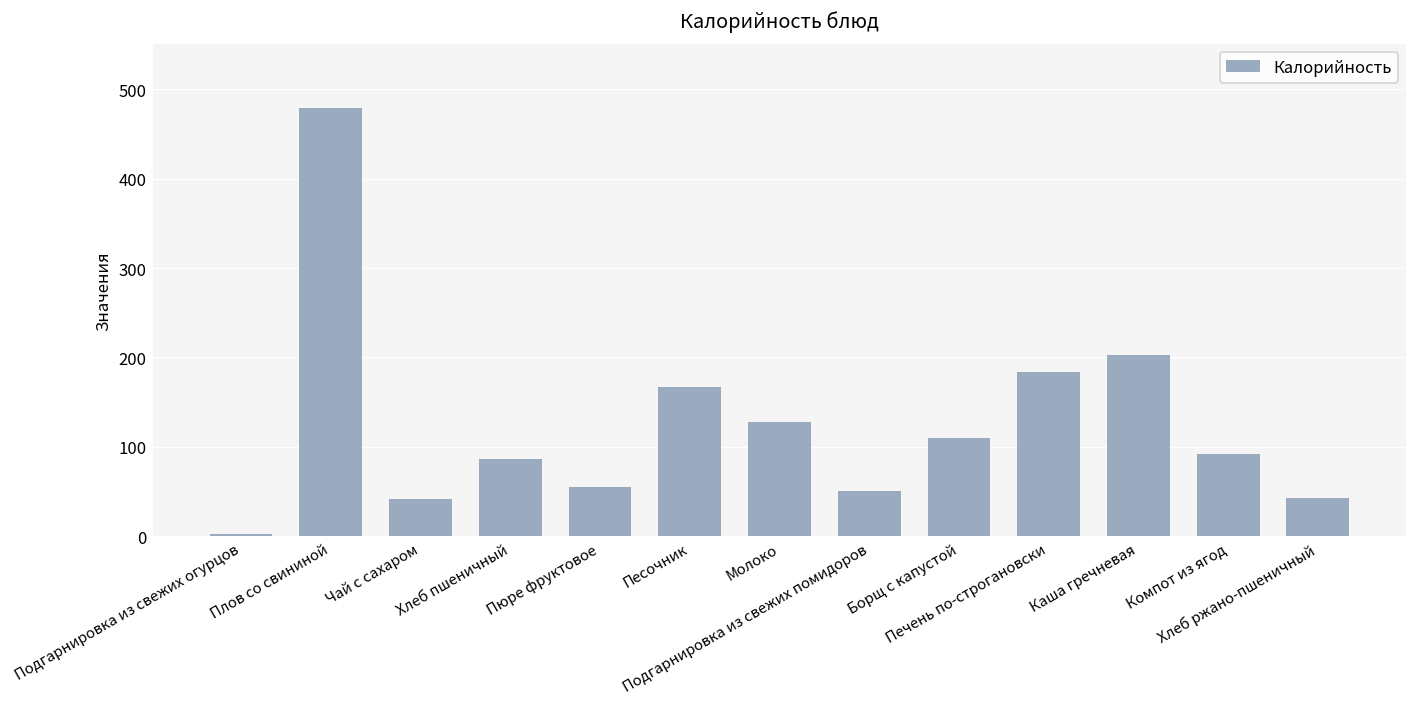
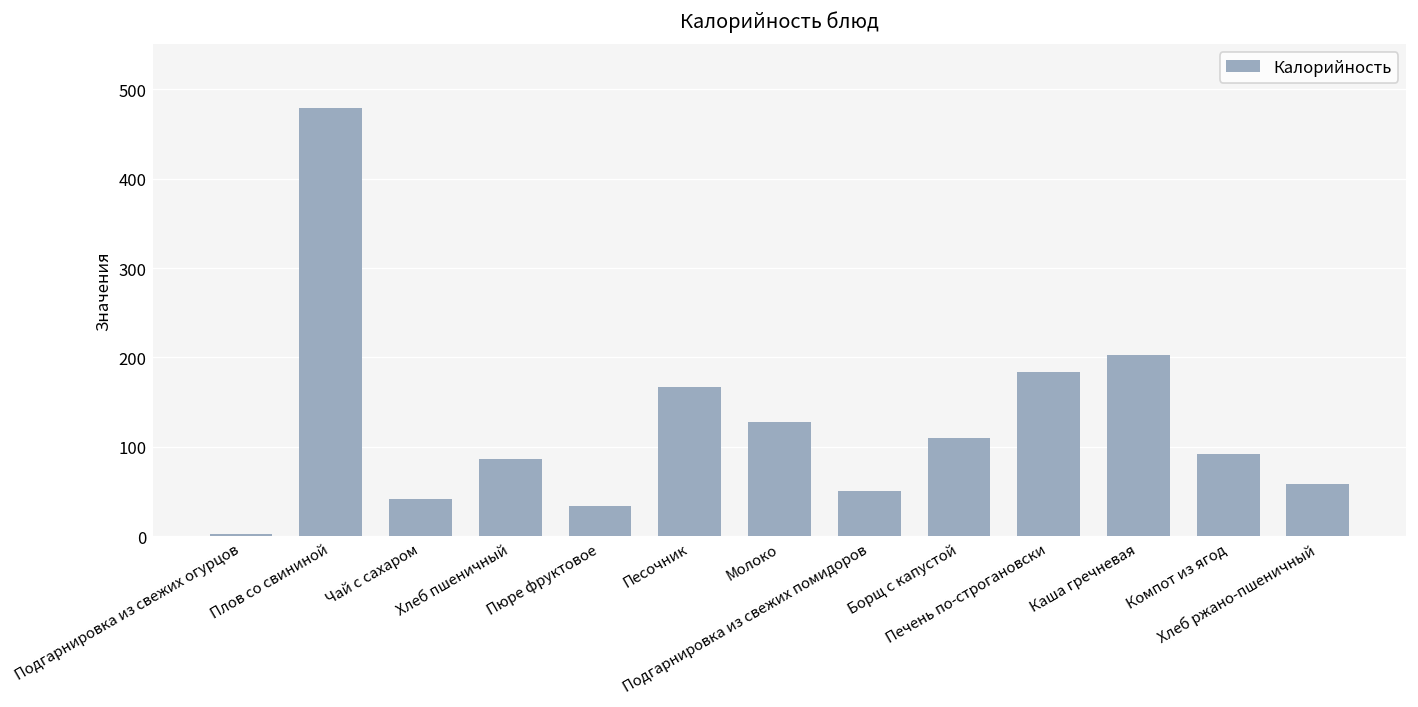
  {
    "Плов со свининой": 480,
    "Чай с сахаром": 40,
    "Хлеб пшеничный": 90,
-   "Пюре фруктовое": 50,
+   "Пюре фруктовое": 30,
    "Песочник": 170,
    "Молоко": 130,
    "Подгарнировка из свежих помидоров": 50,
    "Борщ с капустой": 110,
    "Печень по-строгановски": 180,
    "Каша гречневая": 200,
    "Компот из ягод": 90,
-   "Хлеб ржано-пшеничный": 40
+   "Хлеб ржано-пшеничный": 60
  }
